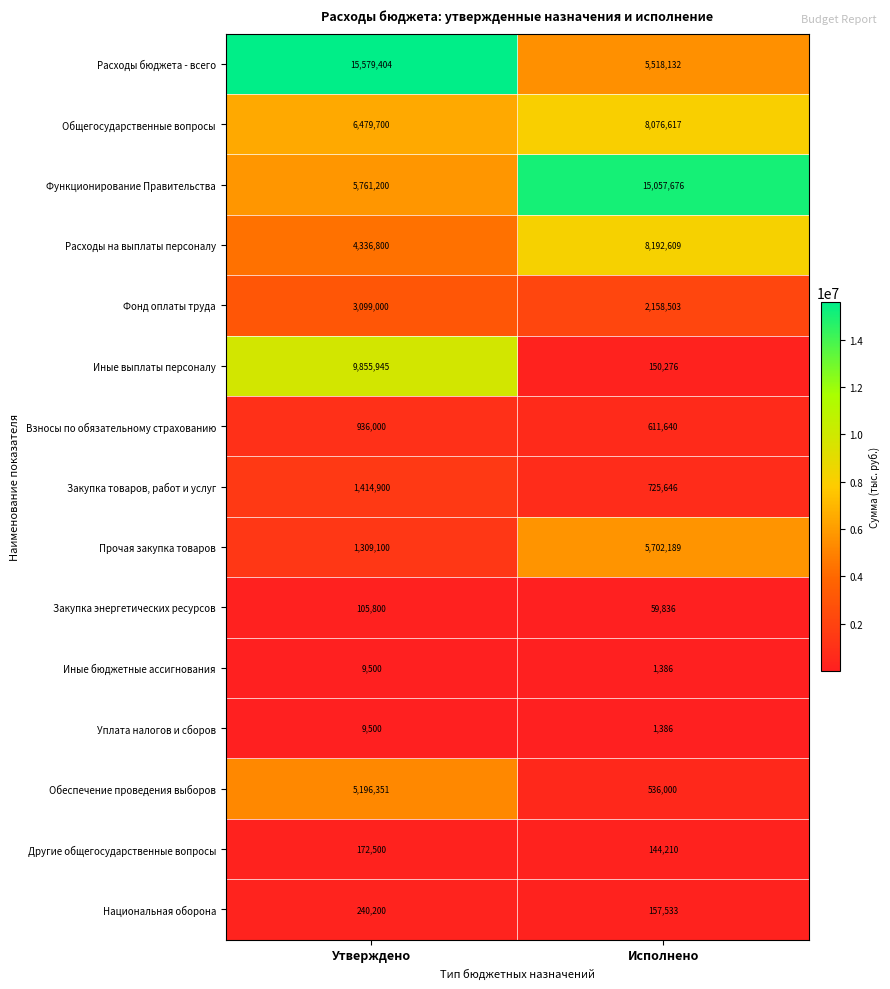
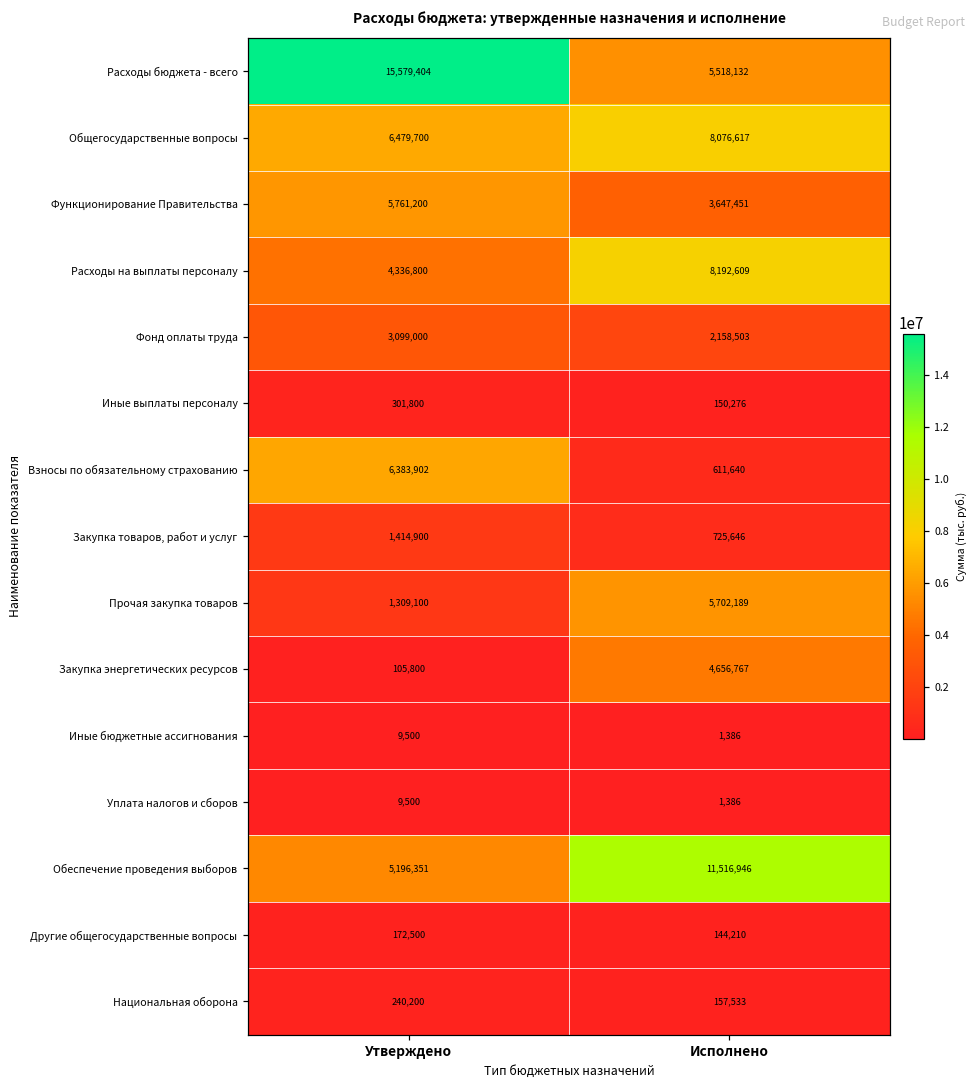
  {
    "Расходы бюджета - всего": {
      "Утверждено": "15,579,404",
      "Исполнено": "5,518,132"
    },
    "Общегосударственные вопросы": {
      "Утверждено": "6,479,700",
      "Исполнено": "8,076,617"
    },
    "Функционирование Правительства": {
      "Утверждено": "5,761,200",
-     "Исполнено": "15,057,676"
+     "Исполнено": "3,647,451"
    },
    "Расходы на выплаты персоналу": {
      "Утверждено": "4,336,800",
      "Исполнено": "8,192,609"
    },
    "Фонд оплаты труда": {
      "Утверждено": "3,099,000",
      "Исполнено": "2,158,503"
    },
    "Иные выплаты персоналу": {
-     "Утверждено": "9,855,945",
+     "Утверждено": "301,800",
      "Исполнено": "150,276"
    },
    "Взносы по обязательному страхованию": {
-     "Утверждено": "936,000",
+     "Утверждено": "6,383,902",
      "Исполнено": "611,640"
    },
    "Закупка товаров, работ и услуг": {
      "Утверждено": "1,414,900",
      "Исполнено": "725,646"
    },
    "Прочая закупка товаров": {
      "Утверждено": "1,309,100",
      "Исполнено": "5,702,189"
    },
    "Закупка энергетических ресурсов": {
      "Утверждено": "105,800",
-     "Исполнено": "59,836"
+     "Исполнено": "4,656,767"
    },
    "Иные бюджетные ассигнования": {
      "Утверждено": "9,500",
      "Исполнено": "1,386"
    },
    "Уплата налогов и сборов": {
      "Утверждено": "9,500",
      "Исполнено": "1,386"
    },
    "Обеспечение проведения выборов": {
      "Утверждено": "5,196,351",
-     "Исполнено": "536,000"
+     "Исполнено": "11,516,946"
    },
    "Другие общегосударственные вопросы": {
      "Утверждено": "172,500",
      "Исполнено": "144,210"
    },
    "Национальная оборона": {
      "Утверждено": "240,200",
      "Исполнено": "157,533"
    }
  }
